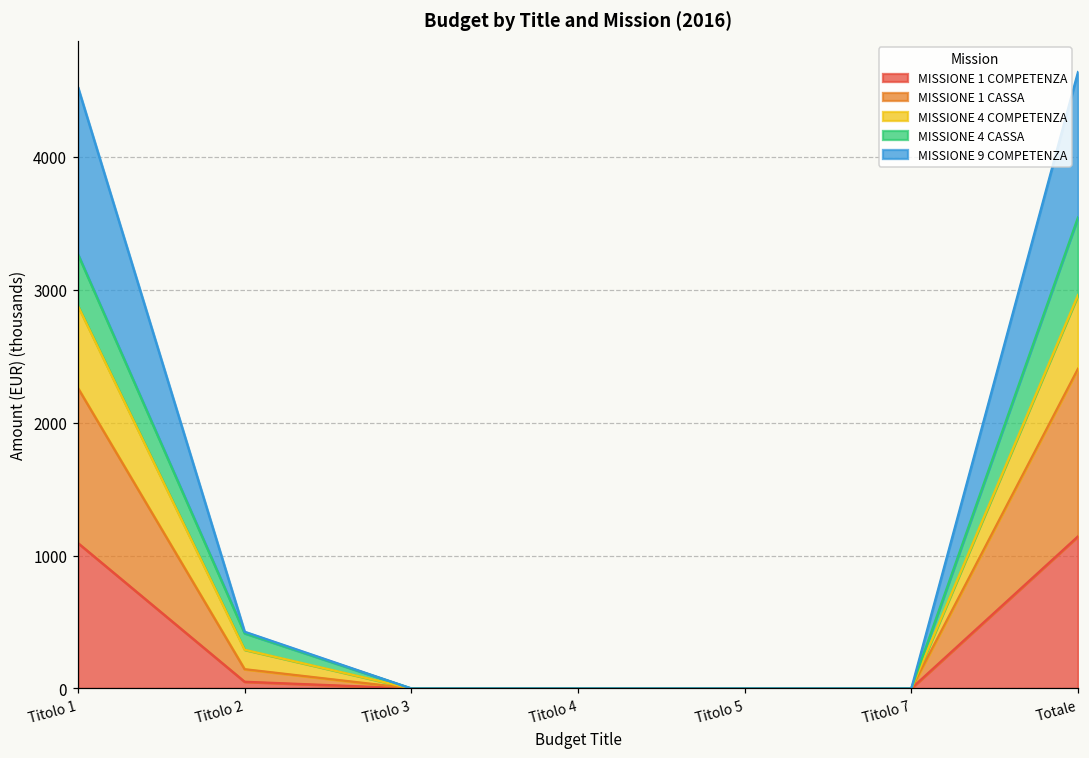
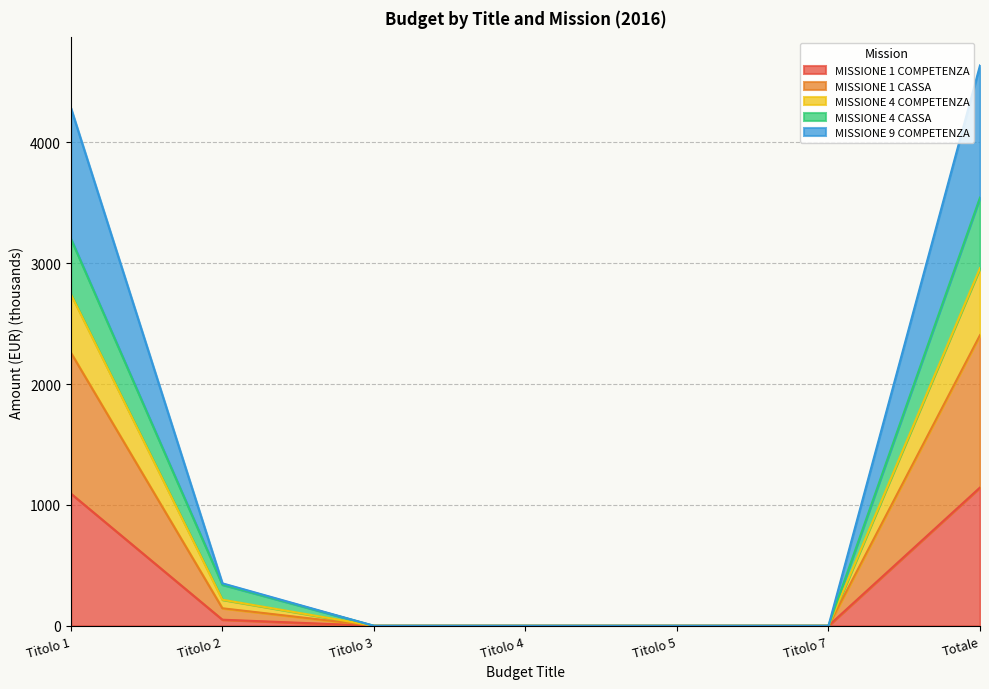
  {
    "MISSIONE 4 COMPETENZA": {
-     "Titolo 1": 620,
-     "Titolo 2": 150,
+     "Titolo 1": 480,
+     "Titolo 2": 70,
      "Totale": 550
    },
    "MISSIONE 4 CASSA": {
-     "Titolo 1": 390,
+     "Titolo 1": 460,
      "Totale": 580
    },
    "MISSIONE 9 COMPETENZA": {
-     "Titolo 1": 1260,
+     "Titolo 1": 1080,
      "Totale": 1090
    }
  }
